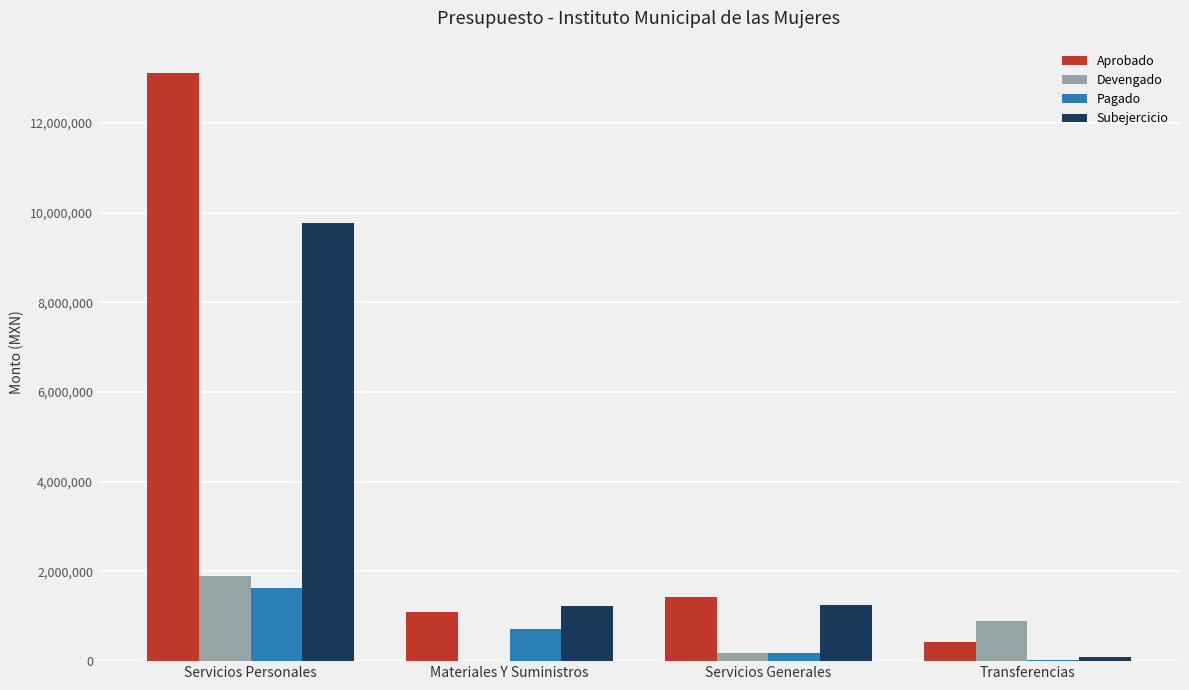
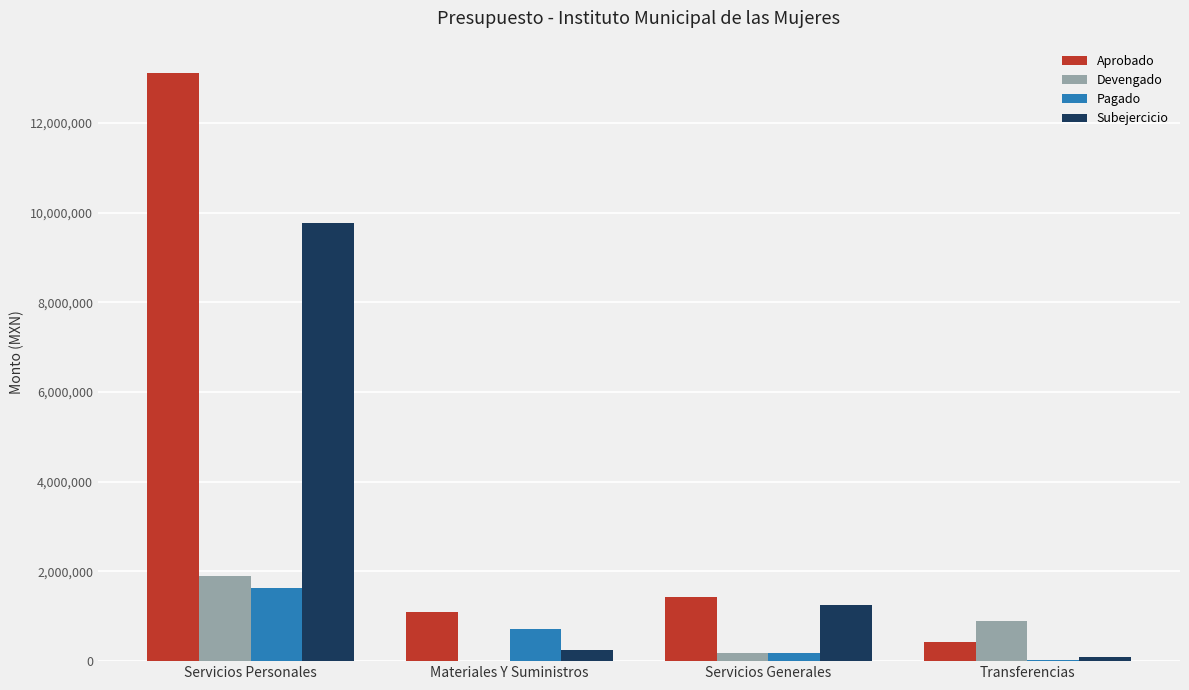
  {
    "Aprobado": {
      "Servicios Personales": "13,100,000",
      "Materiales Y Suministros": "1,100,000",
      "Servicios Generales": "1,400,000",
      "Transferencias": "400,000"
    },
    "Devengado": {
      "Servicios Personales": "1,900,000",
      "Servicios Generales": "200,000",
      "Transferencias": "900,000"
    },
    "Pagado": {
      "Servicios Personales": "1,600,000",
      "Materiales Y Suministros": "700,000",
      "Servicios Generales": "200,000"
    },
    "Subejercicio": {
      "Servicios Personales": "9,800,000",
-     "Materiales Y Suministros": "1,200,000",
+     "Materiales Y Suministros": "300,000",
      "Servicios Generales": "1,200,000",
      "Transferencias": "100,000"
    }
  }
